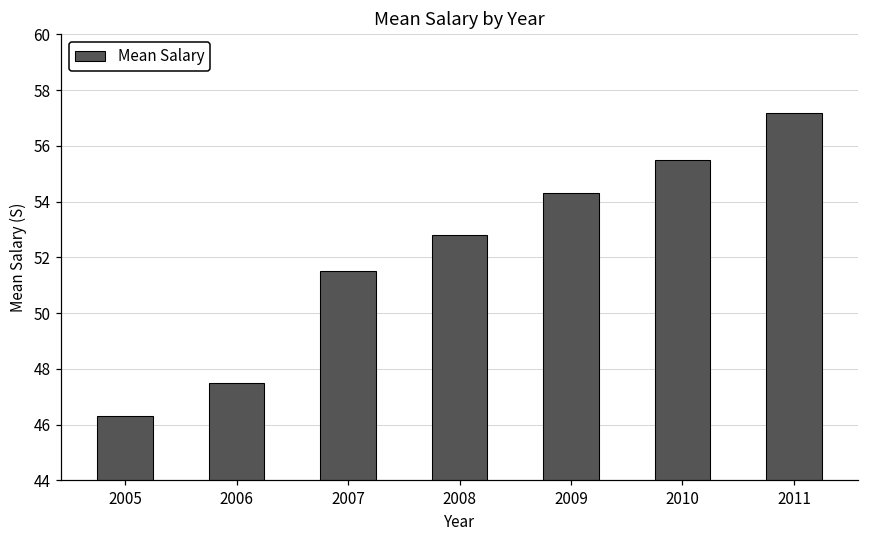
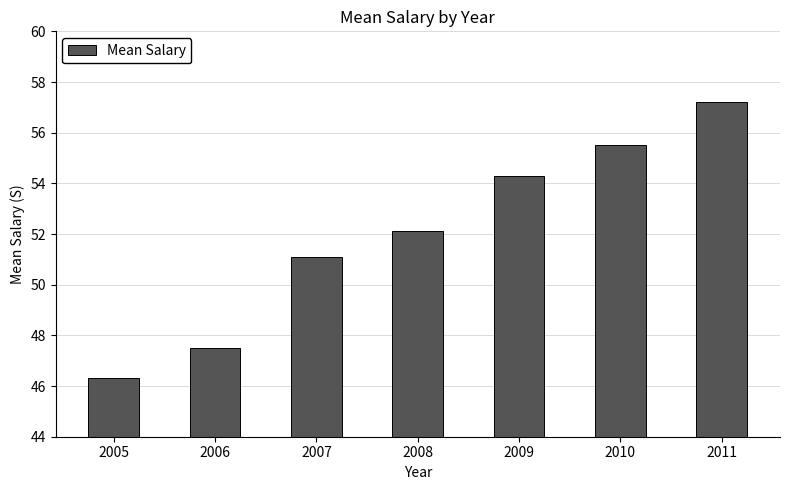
  {
    "2005": 46.3,
    "2006": 47.5,
-   "2007": 51.5,
-   "2008": 52.8,
+   "2007": 51.1,
+   "2008": 52.1,
    "2009": 54.3,
    "2010": 55.5,
    "2011": 57.2
  }
